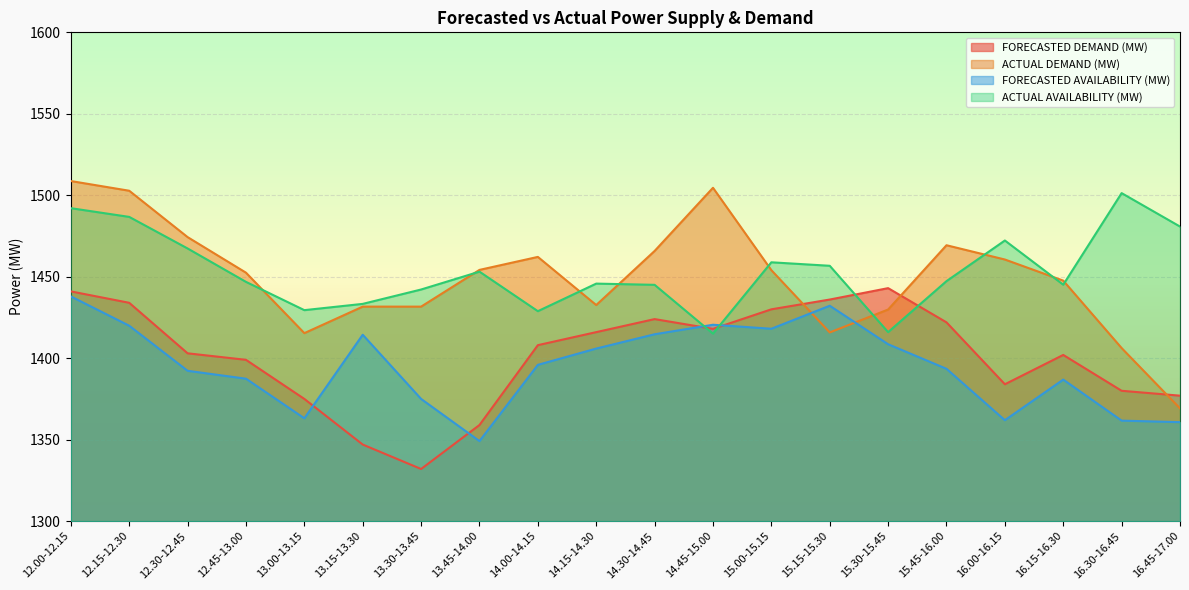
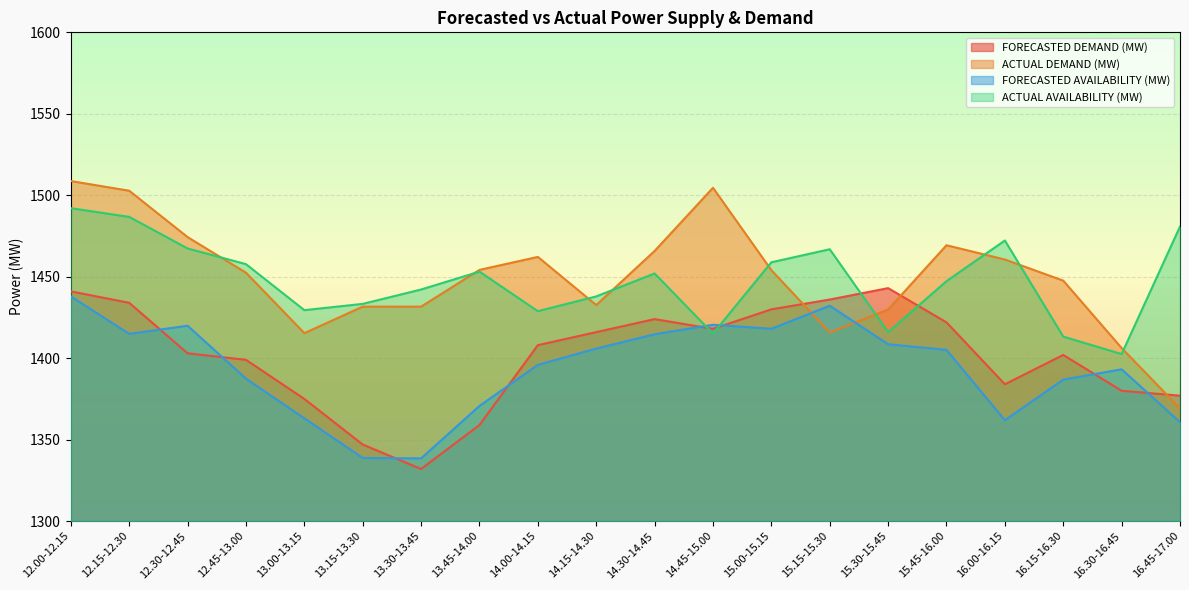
  {
    "FORECASTED AVAILABILITY (MW)": {
      "12.00-12.15": 1438,
-     "12.15-12.30": 1420,
-     "12.30-12.45": 1392,
+     "12.15-12.30": 1415,
+     "12.30-12.45": 1420,
      "12.45-13.00": 1387,
      "13.00-13.15": 1363,
-     "13.15-13.30": 1414,
-     "13.30-13.45": 1375,
-     "13.45-14.00": 1349,
+     "13.15-13.30": 1339,
+     "13.30-13.45": 1339,
+     "13.45-14.00": 1371,
      "14.00-14.15": 1396,
      "14.15-14.30": 1406,
      "14.30-14.45": 1415,
      "14.45-15.00": 1421,
      "15.00-15.15": 1418,
      "15.15-15.30": 1432,
      "15.30-15.45": 1409,
-     "15.45-16.00": 1393,
+     "15.45-16.00": 1405,
      "16.00-16.15": 1362,
      "16.15-16.30": 1387,
-     "16.30-16.45": 1362,
+     "16.30-16.45": 1393,
      "16.45-17.00": 1361
    },
    "ACTUAL AVAILABILITY (MW)": {
      "12.00-12.15": 1492,
      "12.15-12.30": 1487,
      "12.30-12.45": 1467,
-     "12.45-13.00": 1447,
+     "12.45-13.00": 1458,
      "13.00-13.15": 1429,
      "13.15-13.30": 1433,
      "13.30-13.45": 1442,
      "14.00-14.15": 1429,
-     "14.15-14.30": 1446,
-     "14.30-14.45": 1445,
+     "14.15-14.30": 1438,
+     "14.30-14.45": 1452,
      "14.45-15.00": 1415,
      "15.00-15.15": 1459,
-     "15.15-15.30": 1457,
+     "15.15-15.30": 1467,
      "15.30-15.45": 1416,
      "15.45-16.00": 1447,
      "16.00-16.15": 1472,
-     "16.15-16.30": 1445,
-     "16.30-16.45": 1501,
+     "16.15-16.30": 1413,
+     "16.30-16.45": 1403,
      "16.45-17.00": 1481
    }
  }
